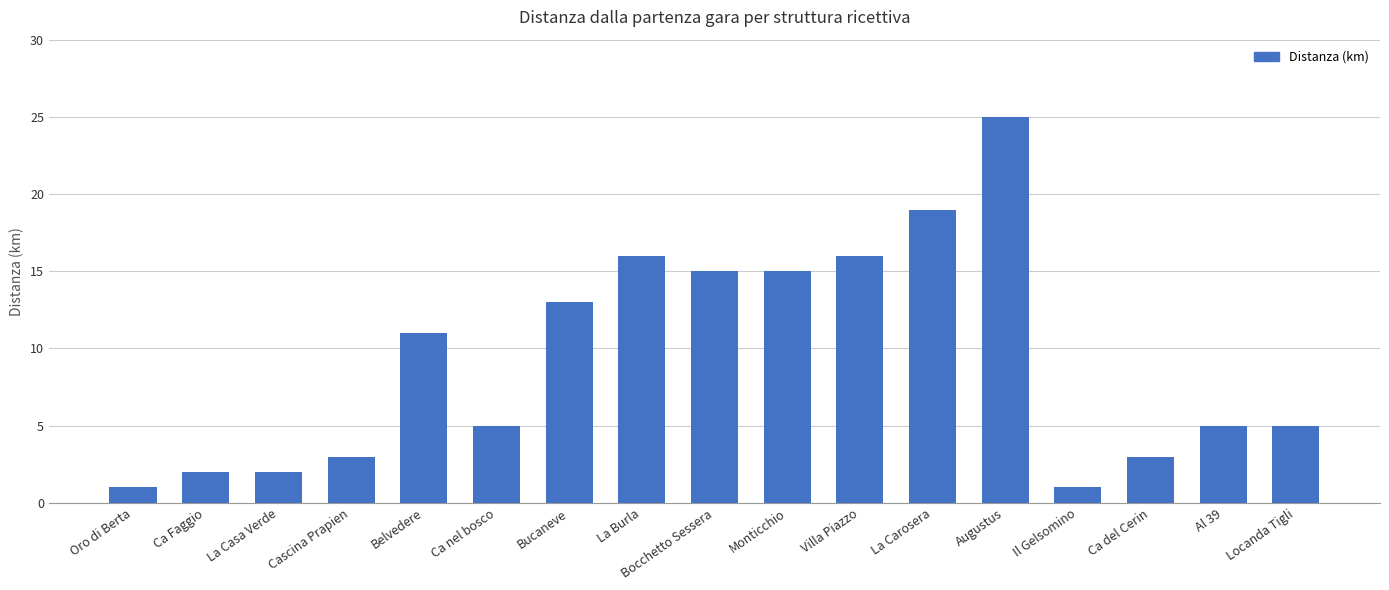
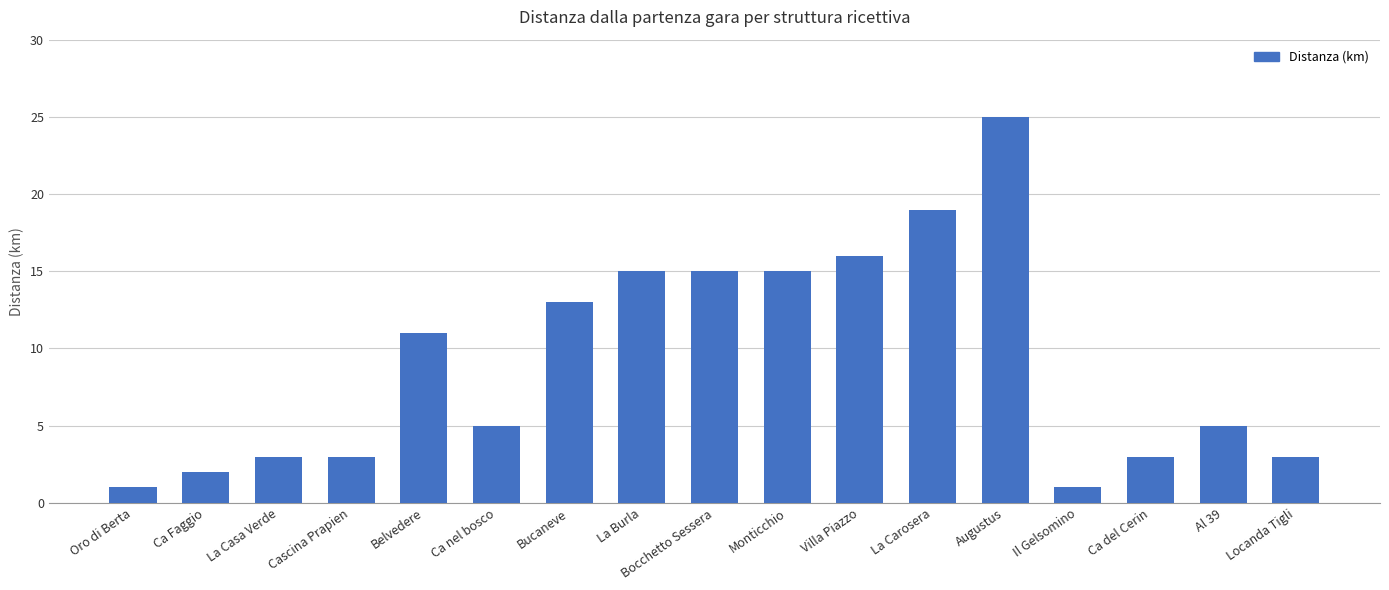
  {
    "Oro di Berta": 1,
    "Ca Faggio": 2,
-   "La Casa Verde": 2,
+   "La Casa Verde": 3,
    "Cascina Prapien": 3,
    "Belvedere": 11,
    "Ca nel bosco": 5,
    "Bucaneve": 13,
-   "La Burla": 16,
+   "La Burla": 15,
    "Bocchetto Sessera": 15,
    "Monticchio": 15,
    "Villa Piazzo": 16,
    "La Carosera": 19,
    "Augustus": 25,
    "Il Gelsomino": 1,
    "Ca del Cerin": 3,
    "Al 39": 5,
-   "Locanda Tigli": 5
+   "Locanda Tigli": 3
  }
